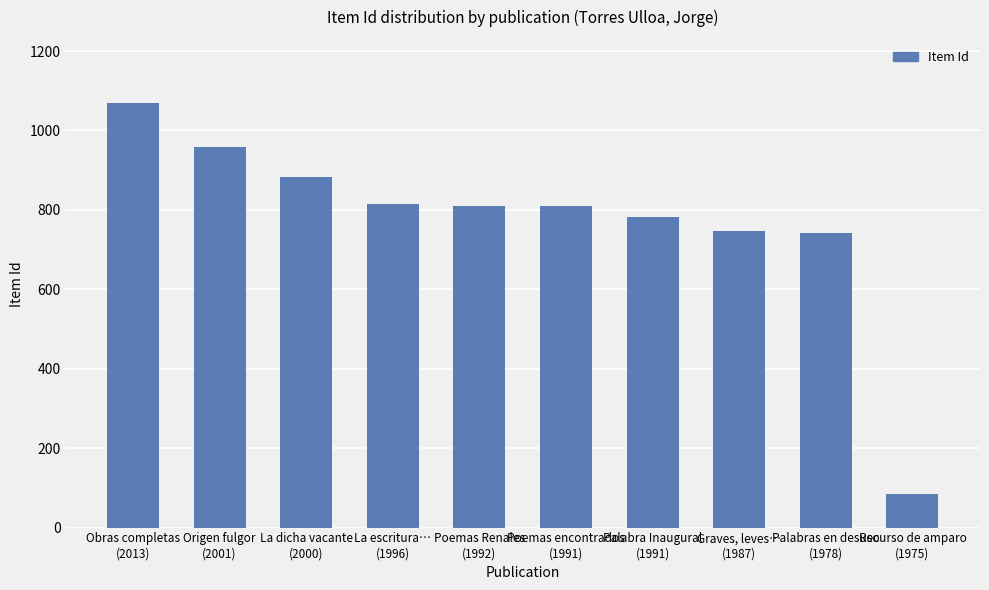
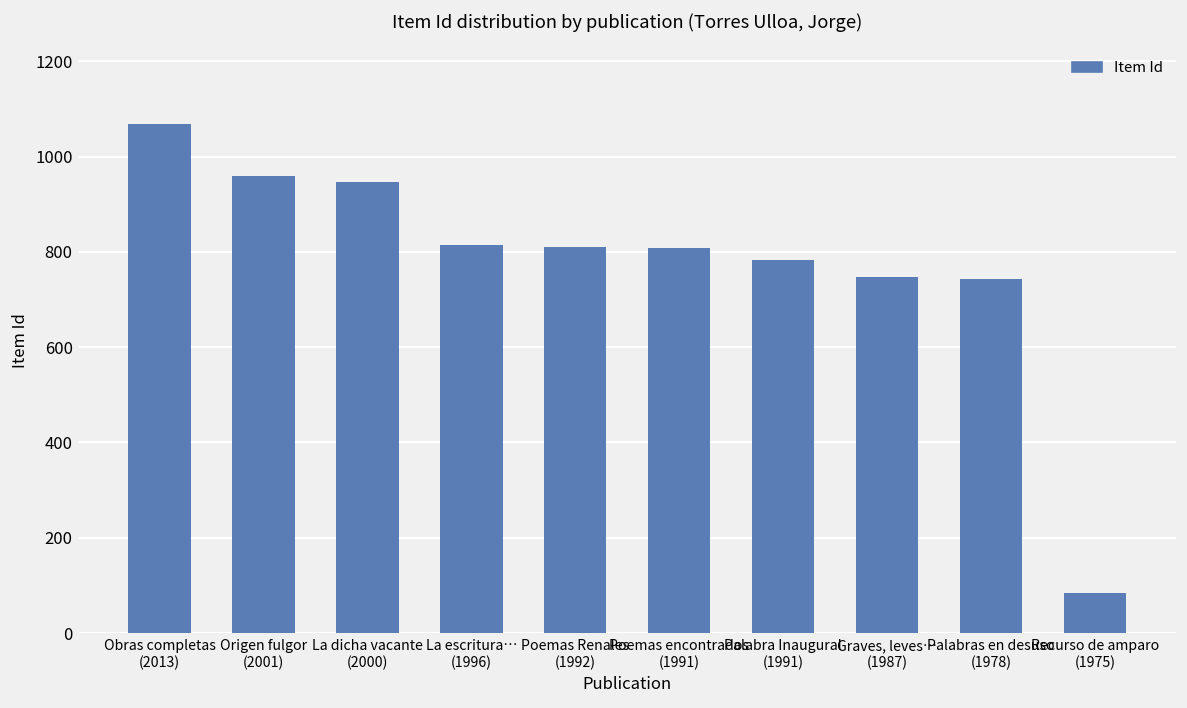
  {
    "Obras completas (2013)": 1070,
    "Origen fulgor (2001)": 960,
-   "La dicha vacante (2000)": 880,
+   "La dicha vacante (2000)": 950,
    "La escritura… (1996)": 820,
    "Graves, leves… (1987)": 750
  }
